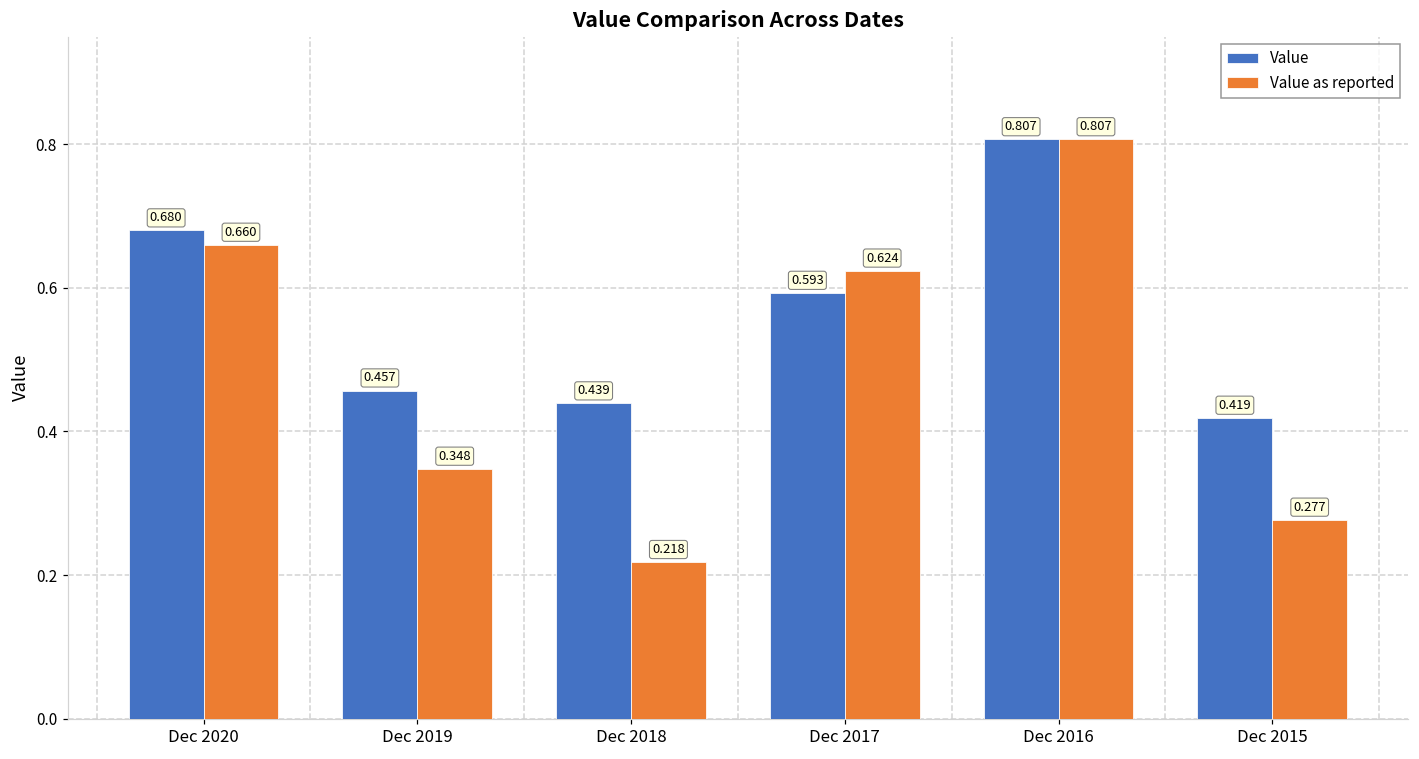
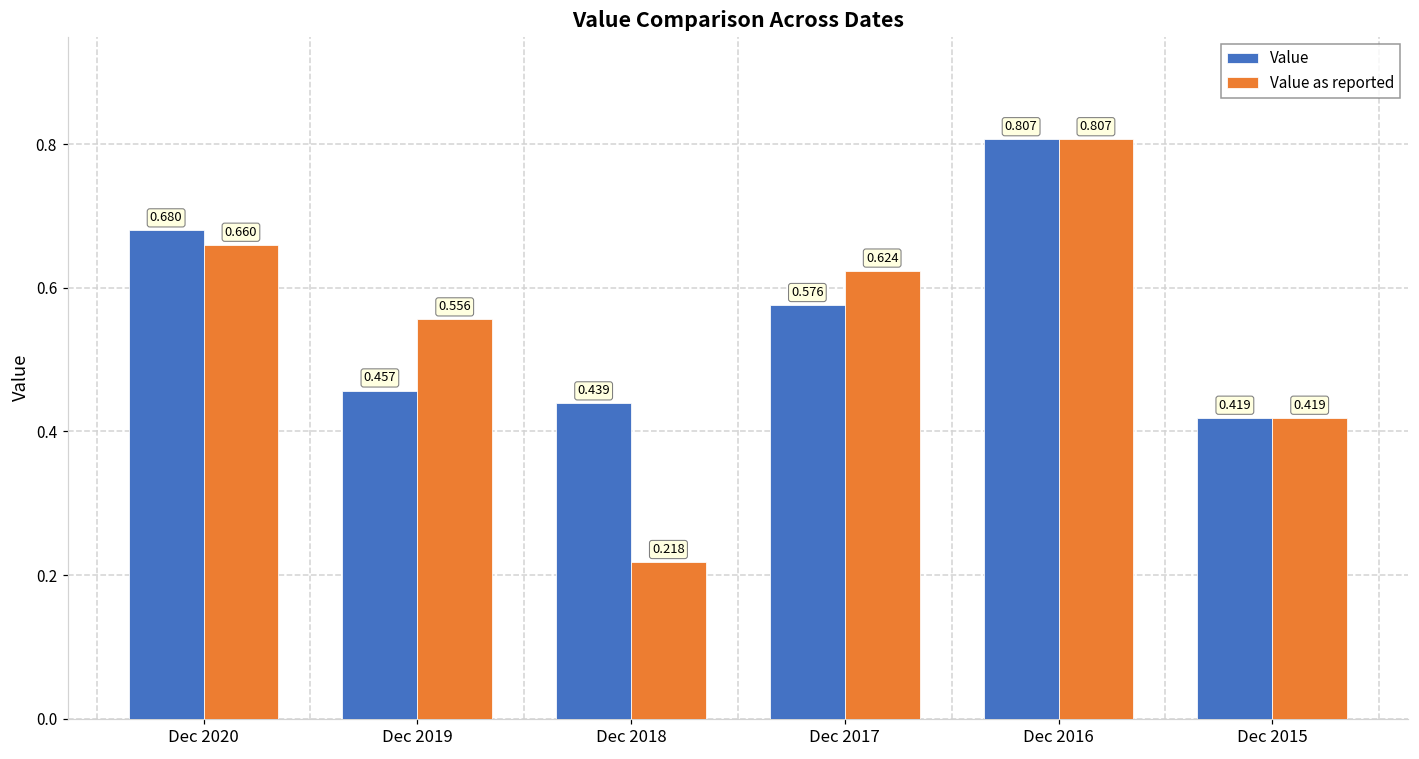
  {
    "Value": {
-     "Dec 2017": 0.593
+     "Dec 2017": 0.576
    },
    "Value as reported": {
-     "Dec 2019": 0.348,
-     "Dec 2015": 0.277
+     "Dec 2019": 0.556,
+     "Dec 2015": 0.419
    }
  }
